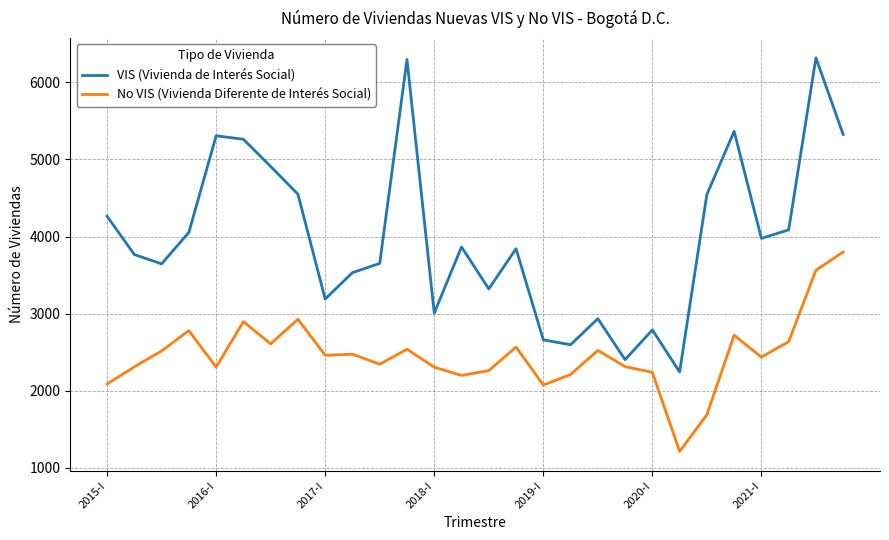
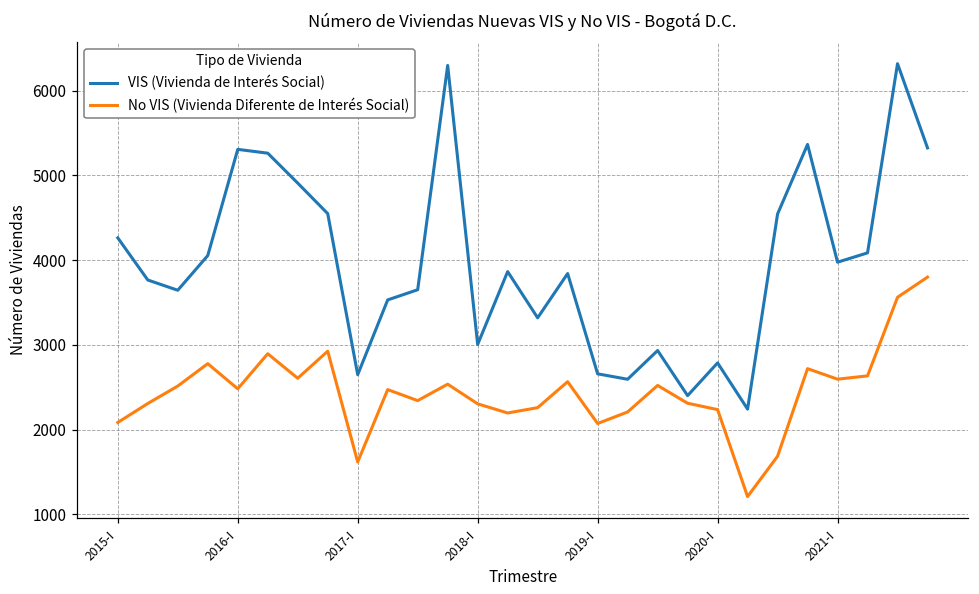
  {
    "VIS (Vivienda de Interés Social)": {
      "2015-I": 4300,
      "2016-I": 5300,
-     "2017-I": 3200,
+     "2017-I": 2600,
      "2018-I": 3000,
      "2019-I": 2700,
      "2020-I": 2800,
      "2021-I": 4000
    },
    "No VIS (Vivienda Diferente de Interés Social)": {
      "2015-I": 2100,
-     "2016-I": 2300,
-     "2017-I": 2500,
+     "2016-I": 2500,
+     "2017-I": 1600,
      "2018-I": 2300,
      "2019-I": 2100,
      "2020-I": 2200,
-     "2021-I": 2400
+     "2021-I": 2600
    }
  }
